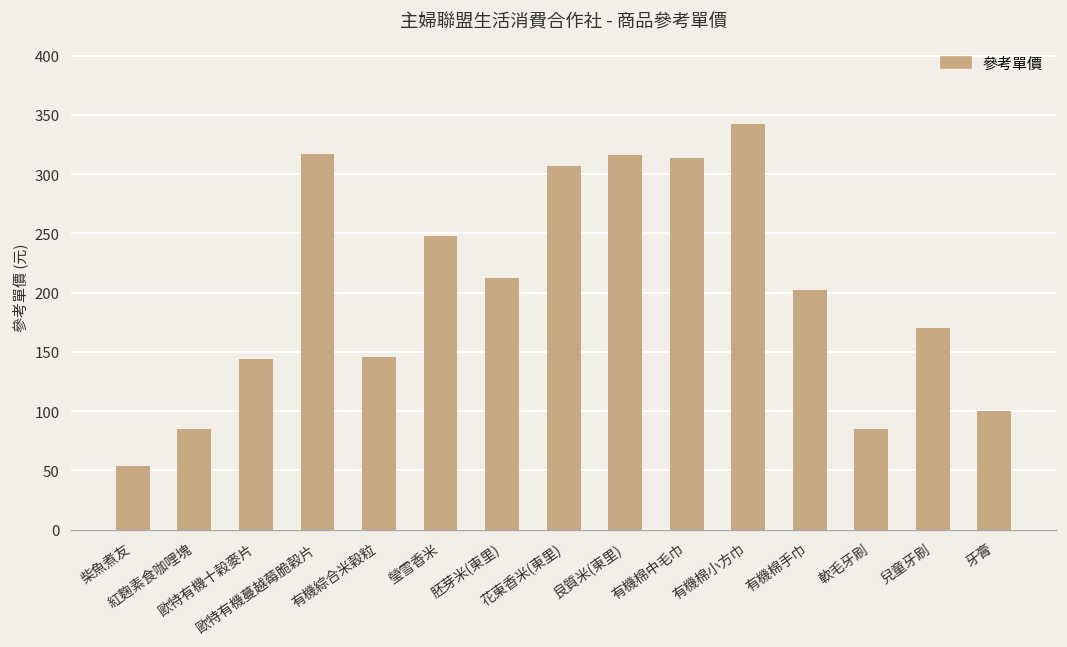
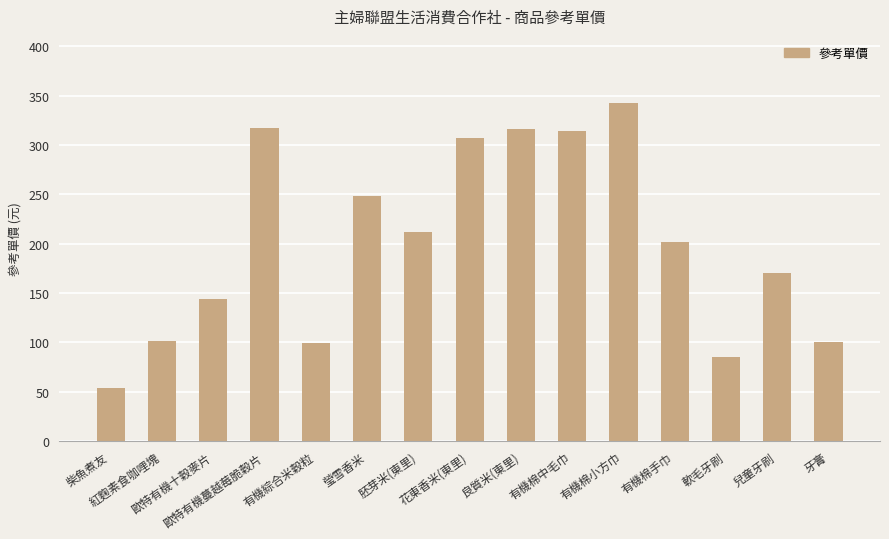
  {
    "柴魚煮友": 50,
-   "紅麴素食咖哩塊": 90,
+   "紅麴素食咖哩塊": 100,
    "歐特有機十穀麥片": 140,
    "歐特有機蔓越莓脆穀片": 320,
-   "有機綜合米穀粒": 150,
+   "有機綜合米穀粒": 100,
    "瑩雪香米": 250,
    "胚芽米(東里)": 210,
    "花東香米(東里)": 310,
    "良質米(東里)": 320,
    "有機棉中毛巾": 310,
    "有機棉小方巾": 340,
    "有機棉手巾": 200,
    "軟毛牙刷": 90,
    "兒童牙刷": 170,
    "牙膏": 100
  }
